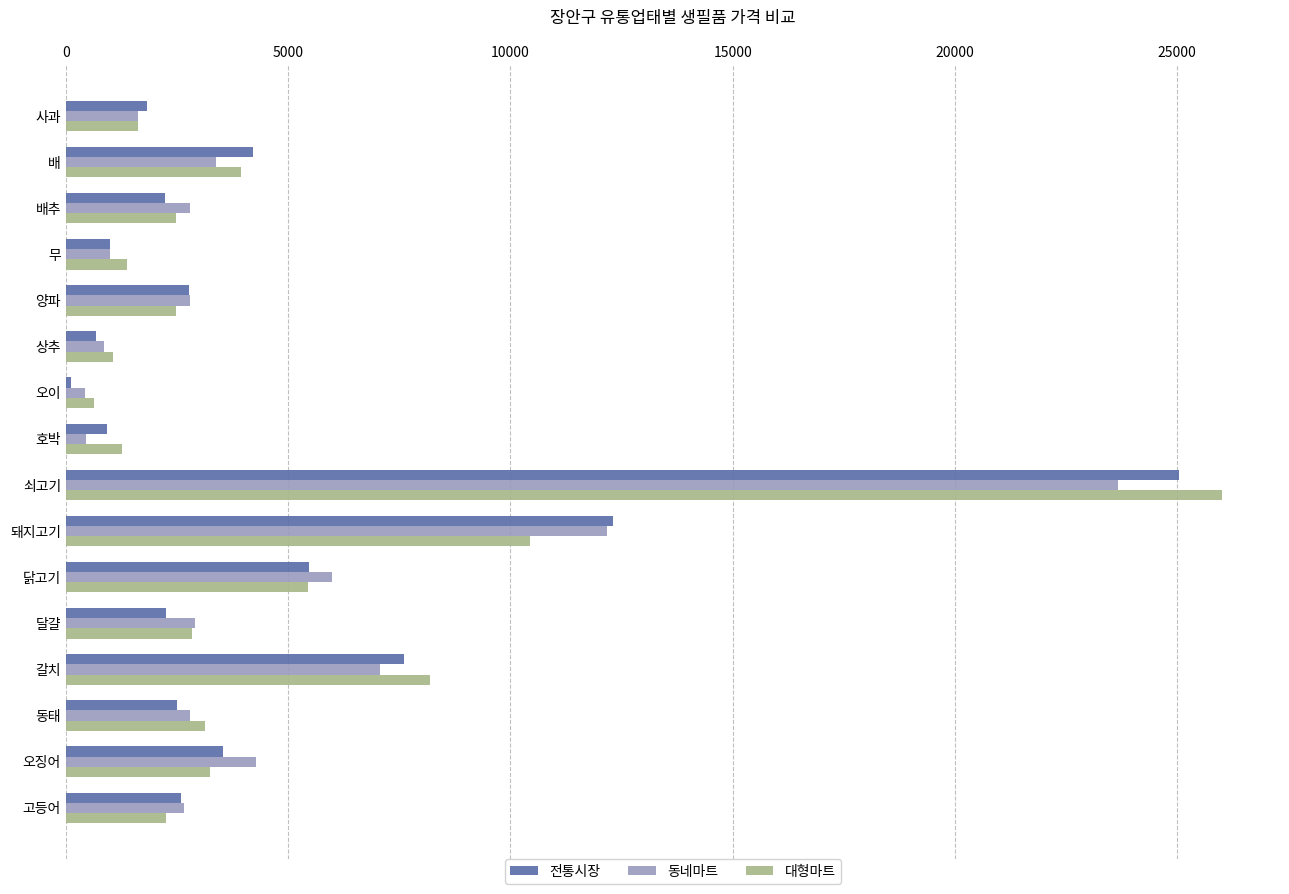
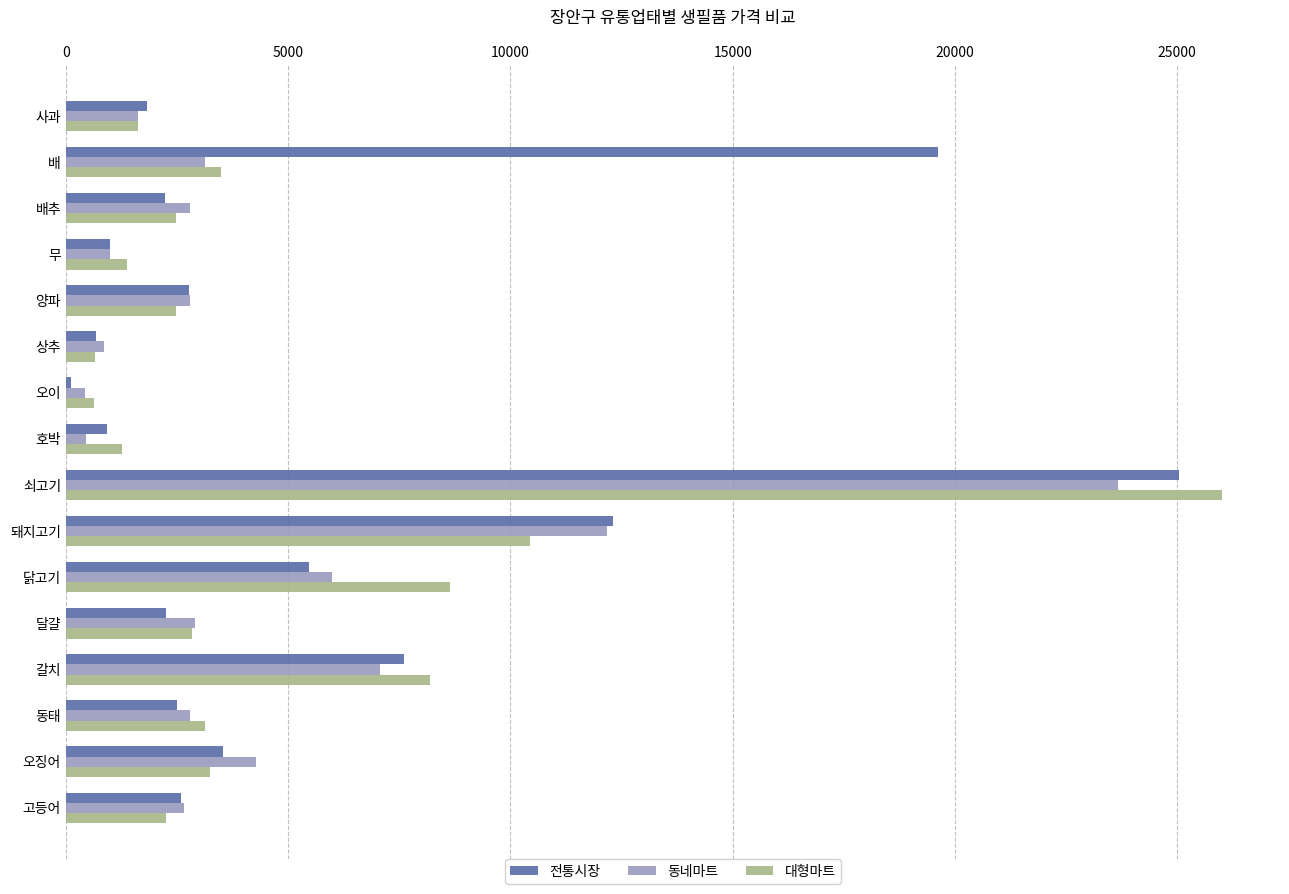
  {
    "전통시장": {
      "사과": 1800,
-     "배": 4200,
+     "배": 19600,
      "배추": 2200,
      "무": 1000,
      "양파": 2800,
      "상추": 700,
      "오이": 100,
      "호박": 900,
      "쇠고기": 25000,
      "돼지고기": 12300,
      "닭고기": 5500,
      "달걀": 2300,
      "갈치": 7600,
      "동태": 2500,
      "오징어": 3500,
      "고등어": 2600
    },
    "동네마트": {
      "사과": 1600,
-     "배": 3400,
+     "배": 3100,
      "배추": 2800,
      "무": 1000,
      "양파": 2800,
      "상추": 900,
      "오이": 400,
      "호박": 500,
      "쇠고기": 23700,
      "돼지고기": 12200,
      "닭고기": 6000,
      "달걀": 2900,
      "갈치": 7100,
      "동태": 2800,
      "오징어": 4300,
      "고등어": 2600
    },
    "대형마트": {
      "사과": 1600,
-     "배": 3900,
+     "배": 3500,
      "배추": 2500,
      "무": 1400,
      "양파": 2500,
-     "상추": 1100,
+     "상추": 700,
      "오이": 600,
      "호박": 1300,
      "쇠고기": 26000,
      "돼지고기": 10400,
-     "닭고기": 5400,
+     "닭고기": 8600,
      "달걀": 2800,
      "갈치": 8200,
      "동태": 3100,
      "오징어": 3200,
      "고등어": 2200
    }
  }
